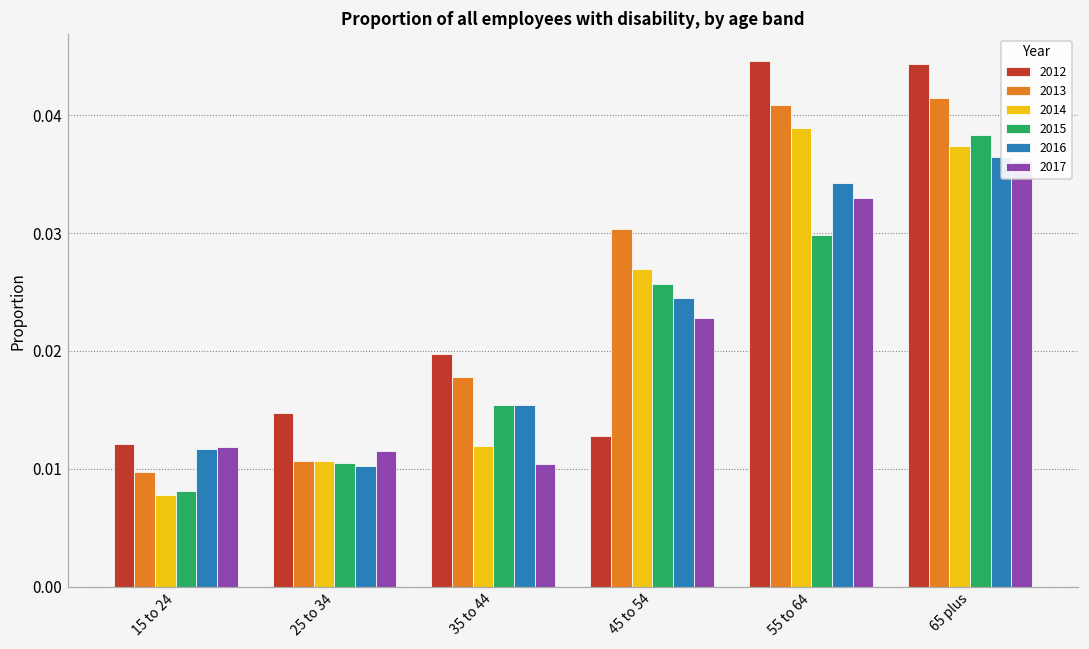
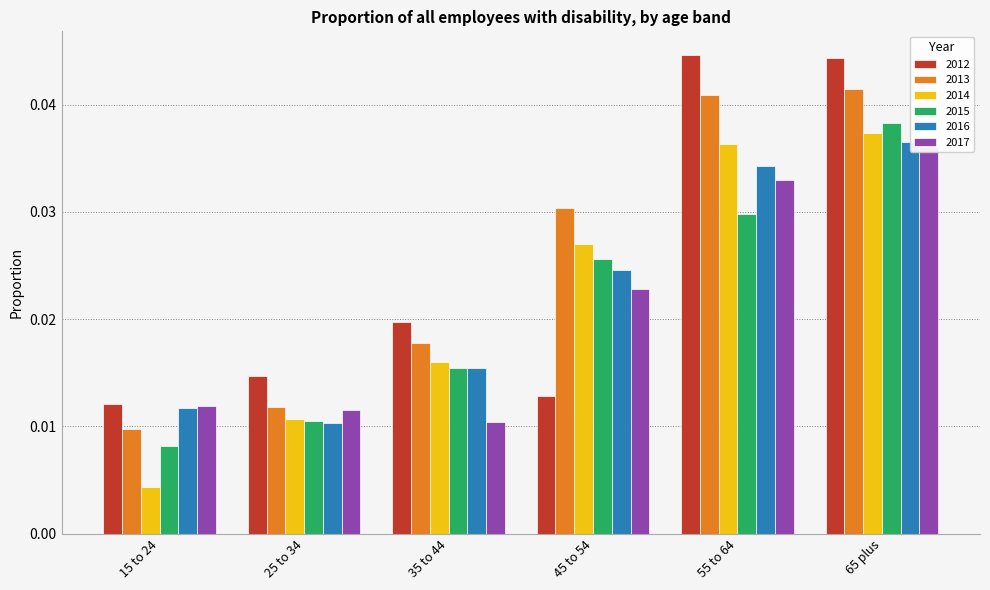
  {
    "2012": {
      "15 to 24": 0.0121,
      "25 to 34": 0.0147,
      "35 to 44": 0.0197,
      "45 to 54": 0.0128,
      "55 to 64": 0.0446,
      "65 plus": 0.0443
    },
    "2013": {
      "15 to 24": 0.0097,
-     "25 to 34": 0.0107,
+     "25 to 34": 0.0118,
      "35 to 44": 0.0178,
      "45 to 54": 0.0304,
      "55 to 64": 0.0409,
      "65 plus": 0.0414
    },
    "2014": {
-     "15 to 24": 0.0078,
+     "15 to 24": 0.0043,
      "25 to 34": 0.0107,
-     "35 to 44": 0.0120,
+     "35 to 44": 0.0160,
      "45 to 54": 0.0270,
-     "55 to 64": 0.0389,
+     "55 to 64": 0.0363,
      "65 plus": 0.0374
    },
    "2015": {
      "15 to 24": 0.0081,
      "25 to 34": 0.0105,
      "35 to 44": 0.0154,
      "45 to 54": 0.0256,
      "55 to 64": 0.0298,
      "65 plus": 0.0383
    },
    "2016": {
      "15 to 24": 0.0117,
      "25 to 34": 0.0103,
      "35 to 44": 0.0154,
      "45 to 54": 0.0245,
      "55 to 64": 0.0342
    },
    "2017": {
      "15 to 24": 0.0119,
      "25 to 34": 0.0115,
      "35 to 44": 0.0104,
      "45 to 54": 0.0228,
      "55 to 64": 0.0330
    }
  }
